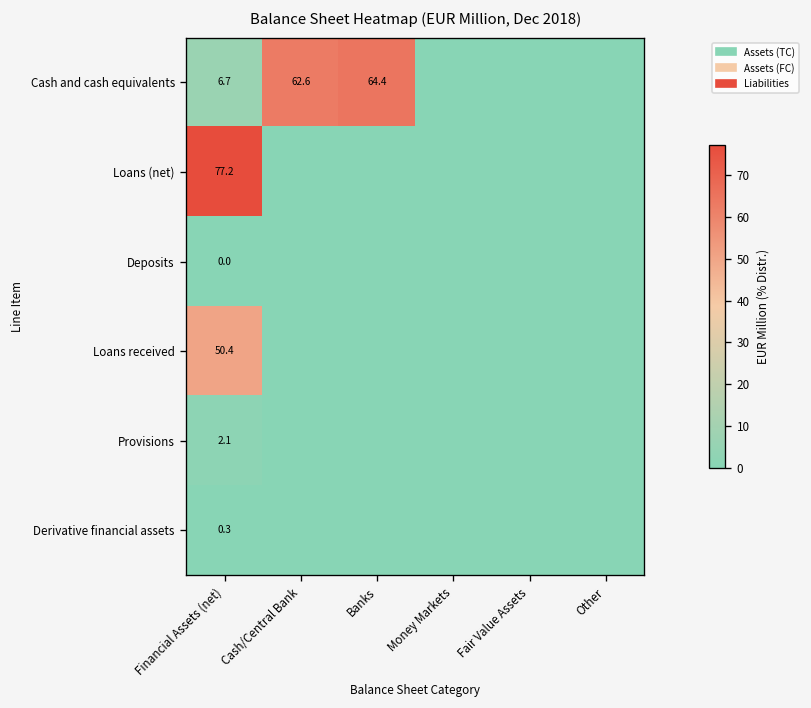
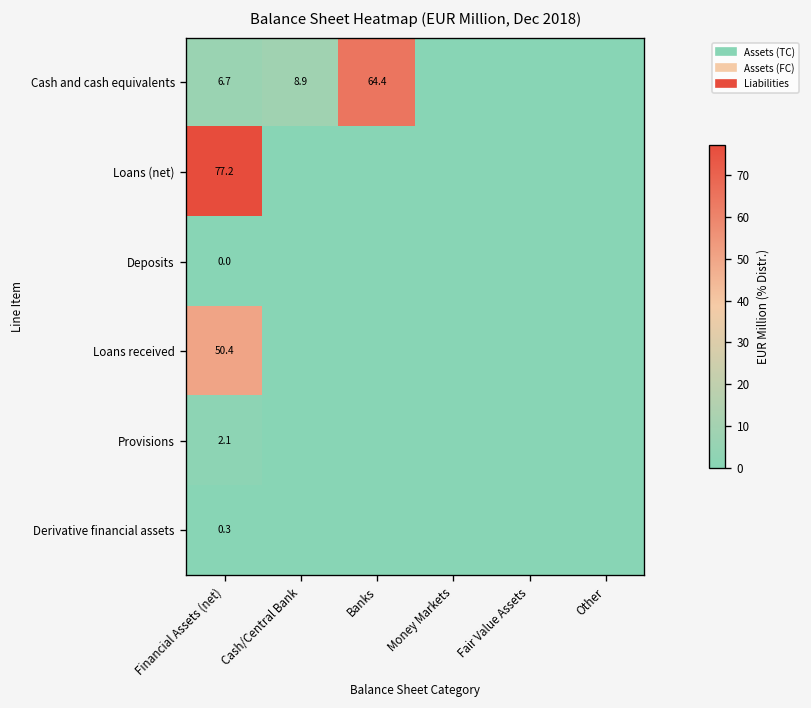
  {
    "Cash and cash equivalents": {
      "Financial Assets (net)": 6.7,
-     "Cash/Central Bank": 62.6,
+     "Cash/Central Bank": 8.9,
      "Banks": 64.4
    },
    "Loans (net)": {
      "Financial Assets (net)": 77.2
    },
    "Deposits": {
      "Financial Assets (net)": 0.0
    },
    "Loans received": {
      "Financial Assets (net)": 50.4
    },
    "Provisions": {
      "Financial Assets (net)": 2.1
    },
    "Derivative financial assets": {
      "Financial Assets (net)": 0.3
    }
  }
